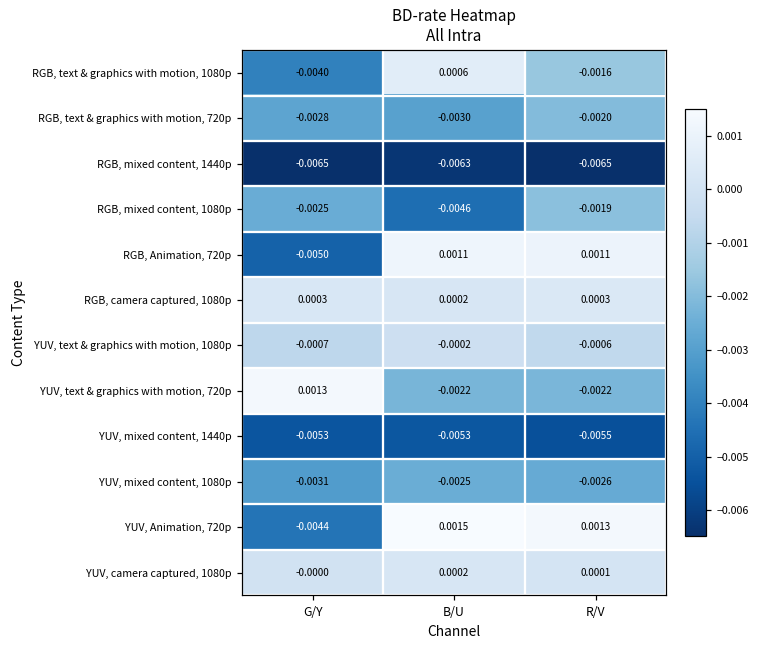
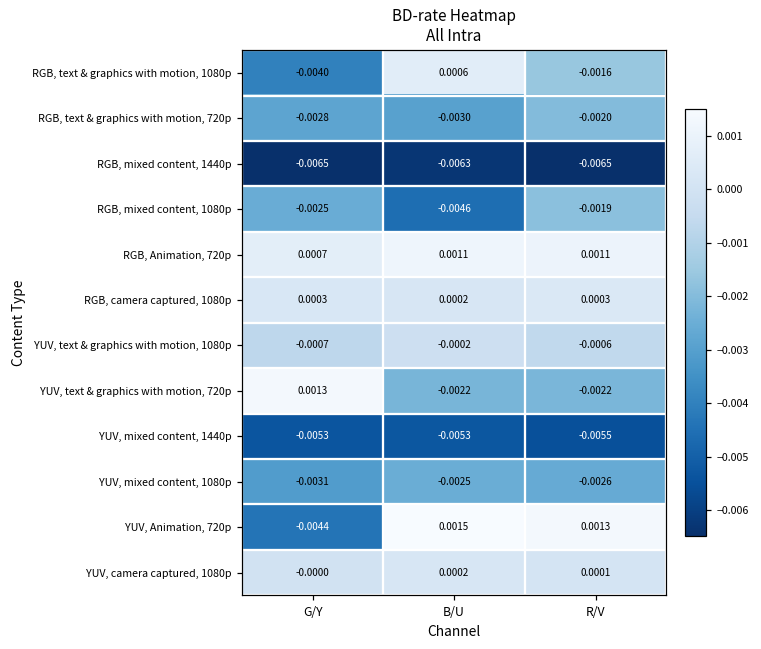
  {
    "RGB, text & graphics with motion, 1080p": {
      "G/Y": -0.0040,
      "B/U": 0.0006,
      "R/V": -0.0016
    },
    "RGB, text & graphics with motion, 720p": {
      "G/Y": -0.0028,
      "B/U": -0.0030,
      "R/V": -0.0020
    },
    "RGB, mixed content, 1440p": {
      "G/Y": -0.0065,
      "B/U": -0.0063,
      "R/V": -0.0065
    },
    "RGB, mixed content, 1080p": {
      "G/Y": -0.0025,
      "B/U": -0.0046,
      "R/V": -0.0019
    },
    "RGB, Animation, 720p": {
-     "G/Y": -0.0050,
+     "G/Y": 0.0007,
      "B/U": 0.0011,
      "R/V": 0.0011
    },
    "RGB, camera captured, 1080p": {
      "G/Y": 0.0003,
      "B/U": 0.0002,
      "R/V": 0.0003
    },
    "YUV, text & graphics with motion, 1080p": {
      "G/Y": -0.0007,
      "B/U": -0.0002,
      "R/V": -0.0006
    },
    "YUV, text & graphics with motion, 720p": {
      "G/Y": 0.0013,
      "B/U": -0.0022,
      "R/V": -0.0022
    },
    "YUV, mixed content, 1440p": {
      "G/Y": -0.0053,
      "B/U": -0.0053,
      "R/V": -0.0055
    },
    "YUV, mixed content, 1080p": {
      "G/Y": -0.0031,
      "B/U": -0.0025,
      "R/V": -0.0026
    },
    "YUV, Animation, 720p": {
      "G/Y": -0.0044,
      "B/U": 0.0015,
      "R/V": 0.0013
    },
    "YUV, camera captured, 1080p": {
      "G/Y": -0.0000,
      "B/U": 0.0002,
      "R/V": 0.0001
    }
  }
